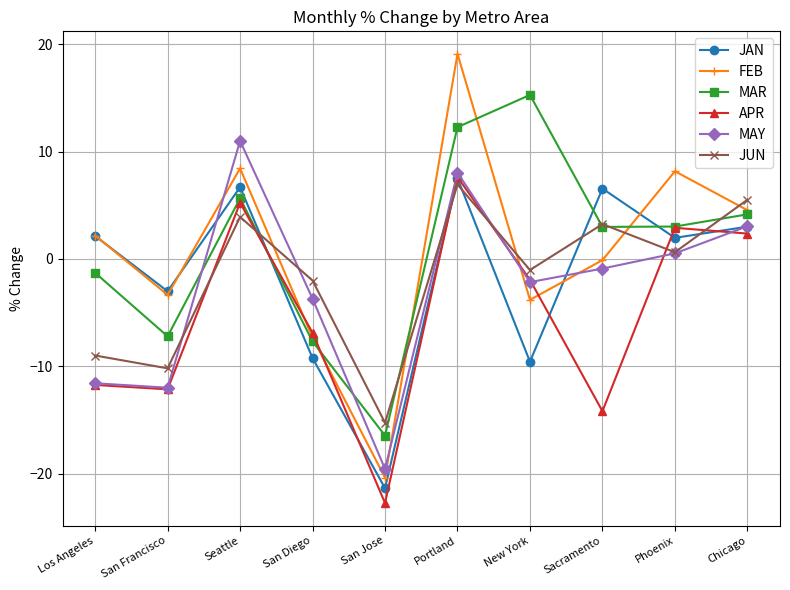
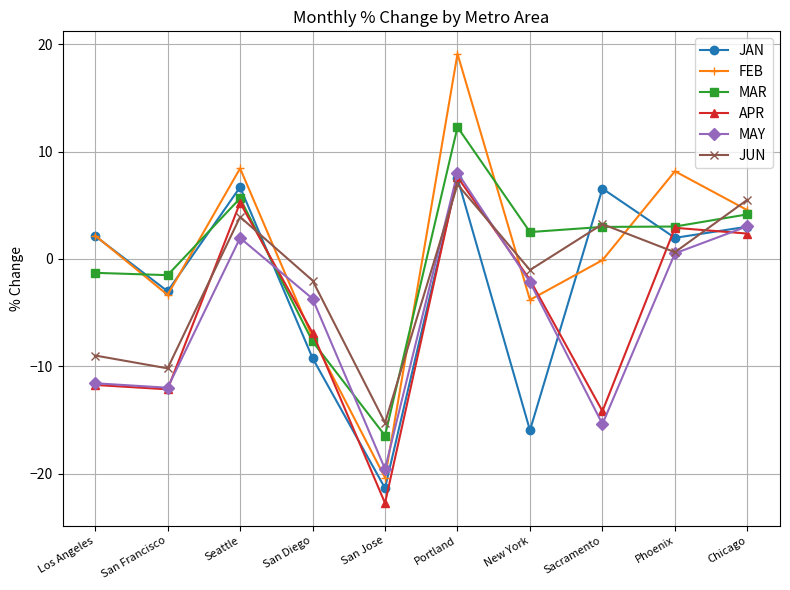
  {
    "JAN": {
      "San Francisco": -3.0,
      "Seattle": 6.7,
      "San Diego": -9.2,
      "San Jose": -21.4,
-     "New York": -9.6,
+     "New York": -16.0,
      "Sacramento": 6.6,
      "Phoenix": 2.0
    },
    "FEB": {
      "San Francisco": -3.3,
      "Seattle": 8.4,
      "San Diego": -7.3,
      "San Jose": -20.4,
      "Portland": 19.1,
      "New York": -3.8,
      "Sacramento": -0.1,
      "Phoenix": 8.2,
      "Chicago": 4.5
    },
    "MAR": {
      "Los Angeles": -1.3,
-     "San Francisco": -7.2,
+     "San Francisco": -1.5,
      "Seattle": 5.7,
      "San Diego": -7.7,
      "San Jose": -16.5,
      "Portland": 12.3,
-     "New York": 15.3,
+     "New York": 2.5,
      "Sacramento": 3.0,
      "Chicago": 4.2
    },
    "APR": {
      "Seattle": 5.2,
      "San Diego": -6.9,
      "San Jose": -22.8,
      "Sacramento": -14.2,
      "Chicago": 2.4
    },
    "MAY": {
-     "Seattle": 11.0,
+     "Seattle": 2.0,
      "San Diego": -3.7,
      "San Jose": -19.6,
      "Portland": 8.0,
-     "Sacramento": -0.9
+     "Sacramento": -15.4
    },
    "JUN": {
      "Los Angeles": -9.0,
      "San Francisco": -10.2,
      "Seattle": 3.9,
      "San Diego": -2.0,
      "San Jose": -15.3,
      "Portland": 6.9,
      "New York": -1.0,
      "Sacramento": 3.2,
      "Chicago": 5.5
    }
  }
